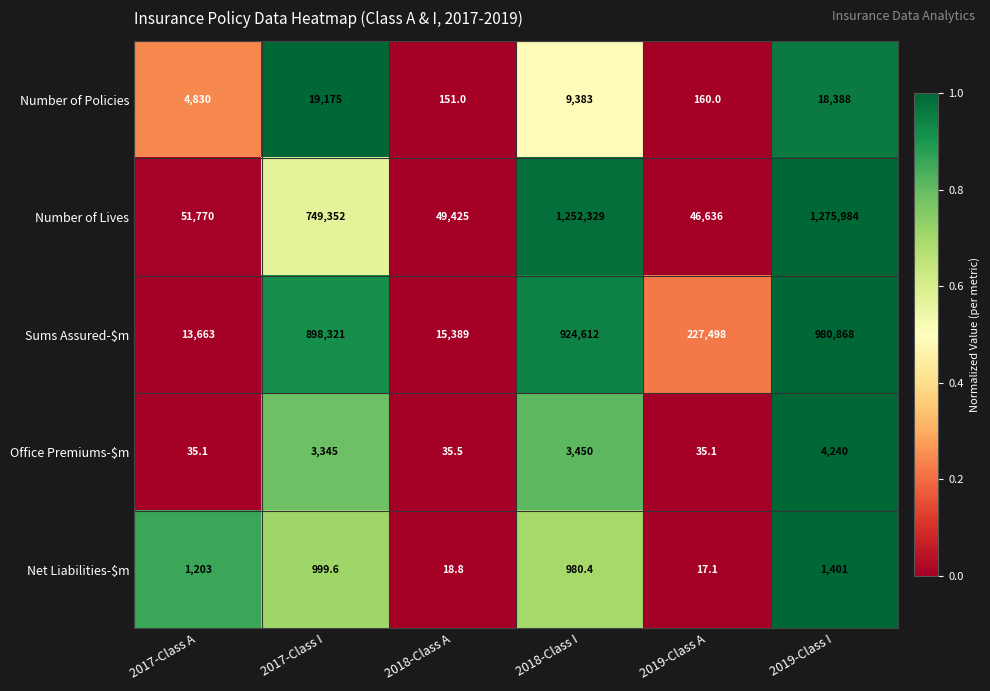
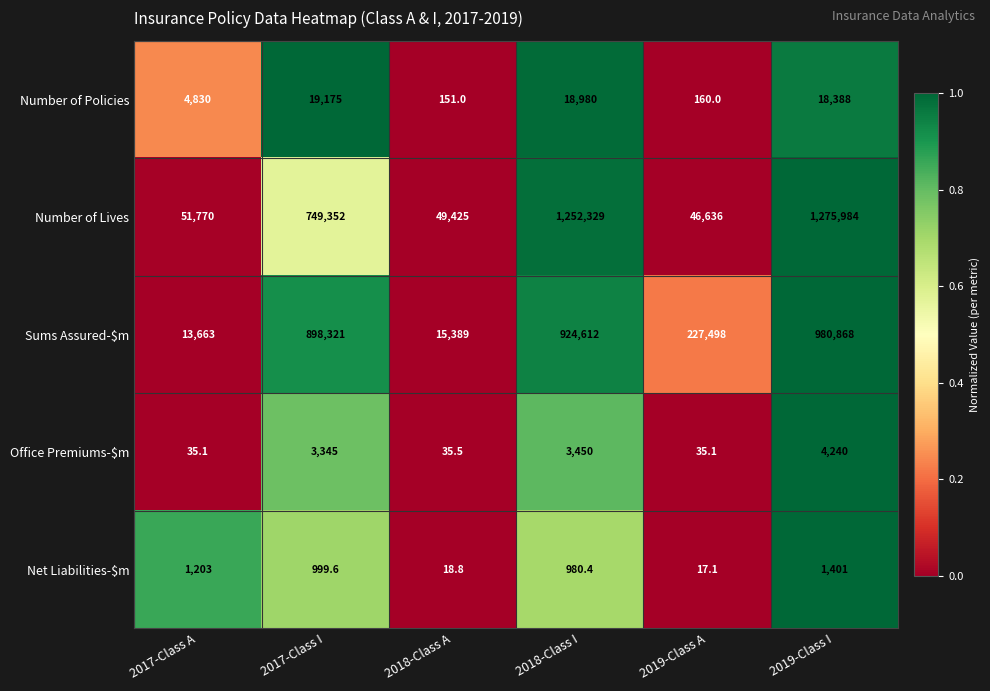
  {
    "Number of Policies": {
      "2017-Class A": "4,830",
      "2017-Class I": "19,175",
      "2018-Class A": "151.0",
-     "2018-Class I": "9,383",
+     "2018-Class I": "18,980",
      "2019-Class A": "160.0",
      "2019-Class I": "18,388"
    },
    "Number of Lives": {
      "2017-Class A": "51,770",
      "2017-Class I": "749,352",
      "2018-Class A": "49,425",
      "2018-Class I": "1,252,329",
      "2019-Class A": "46,636",
      "2019-Class I": "1,275,984"
    },
    "Sums Assured-$m": {
      "2017-Class A": "13,663",
      "2017-Class I": "898,321",
      "2018-Class A": "15,389",
      "2018-Class I": "924,612",
      "2019-Class A": "227,498",
      "2019-Class I": "980,868"
    },
    "Office Premiums-$m": {
      "2017-Class A": "35.1",
      "2017-Class I": "3,345",
      "2018-Class A": "35.5",
      "2018-Class I": "3,450",
      "2019-Class A": "35.1",
      "2019-Class I": "4,240"
    },
    "Net Liabilities-$m": {
      "2017-Class A": "1,203",
      "2017-Class I": "999.6",
      "2018-Class A": "18.8",
      "2018-Class I": "980.4",
      "2019-Class A": "17.1",
      "2019-Class I": "1,401"
    }
  }
